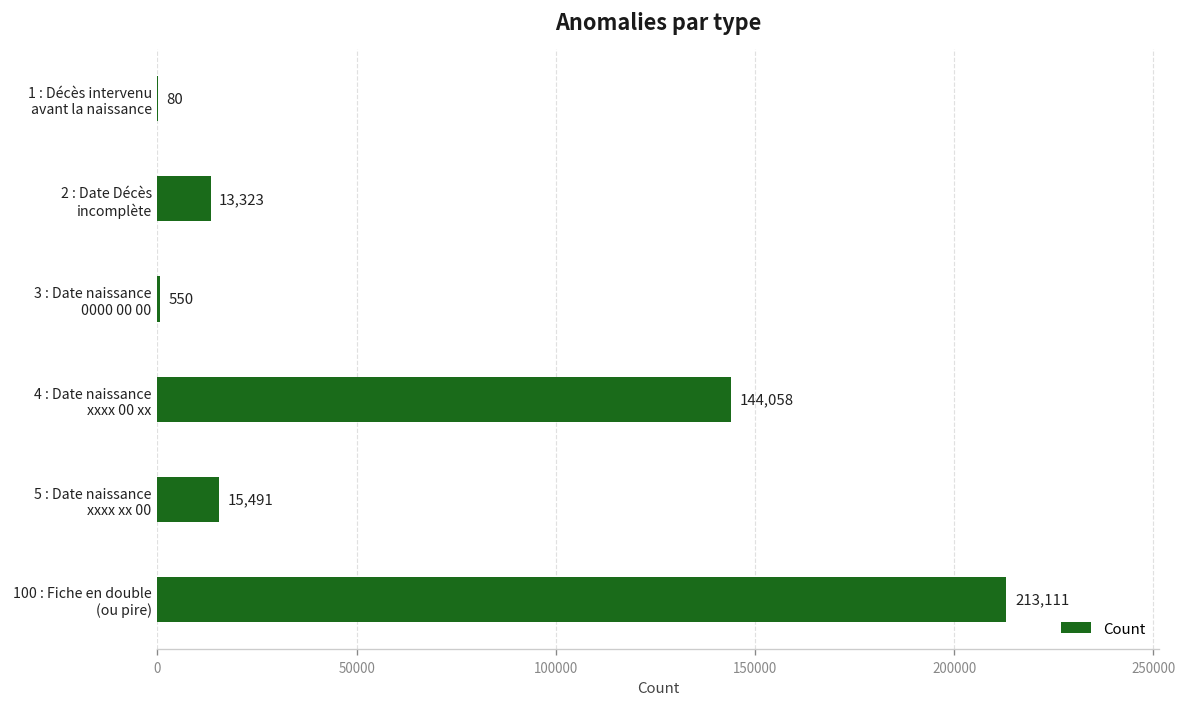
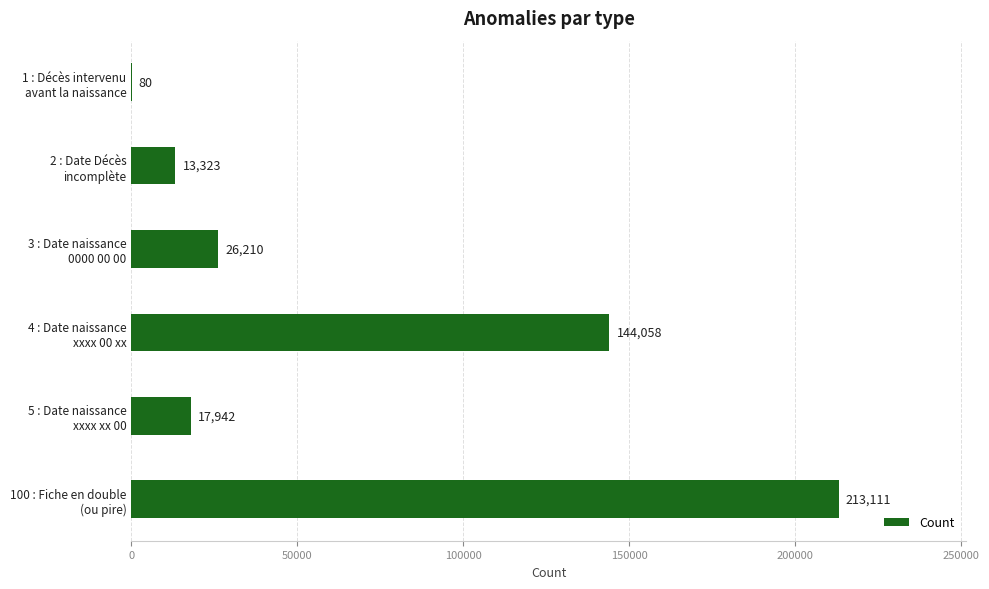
  {
    "1 : Décès intervenu avant la naissance": "80",
    "2 : Date Décès incomplète": "13,323",
-   "3 : Date naissance 0000 00 00": "550",
+   "3 : Date naissance 0000 00 00": "26,210",
    "4 : Date naissance xxxx 00 xx": "144,058",
-   "5 : Date naissance xxxx xx 00": "15,491",
+   "5 : Date naissance xxxx xx 00": "17,942",
    "100 : Fiche en double (ou pire)": "213,111"
  }
